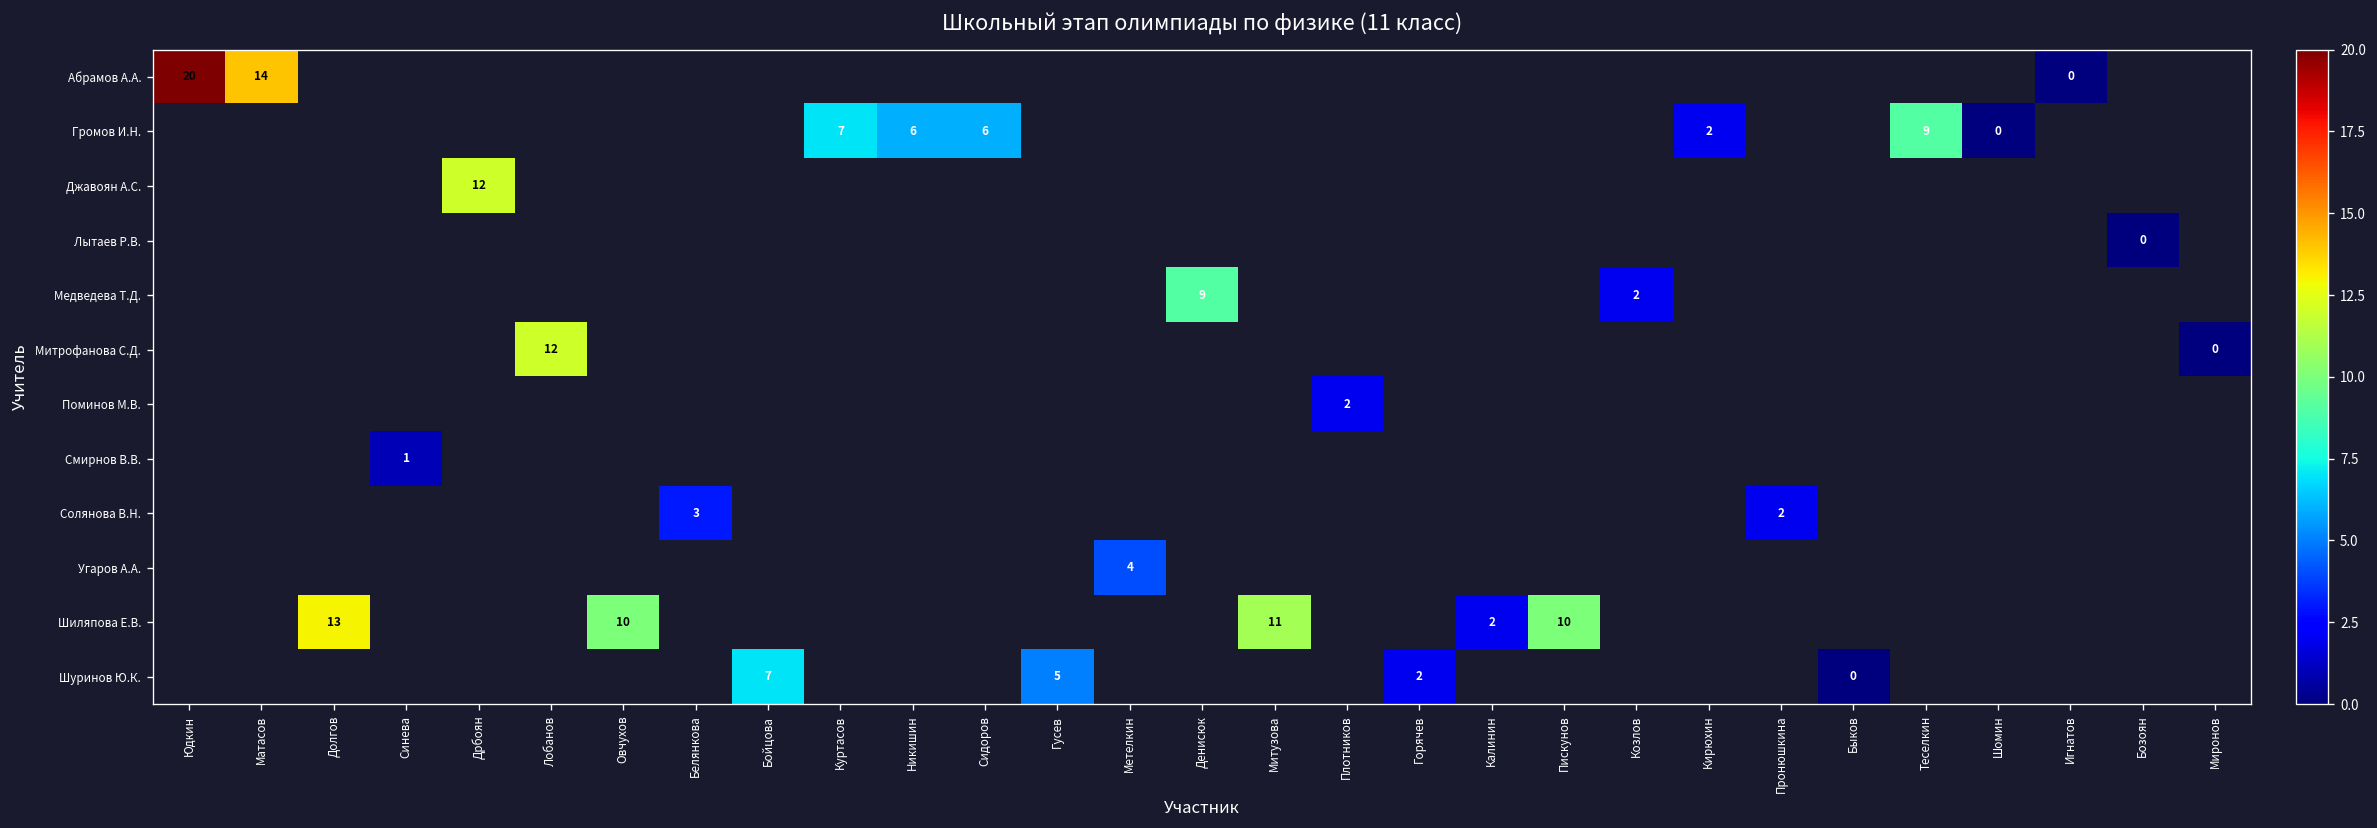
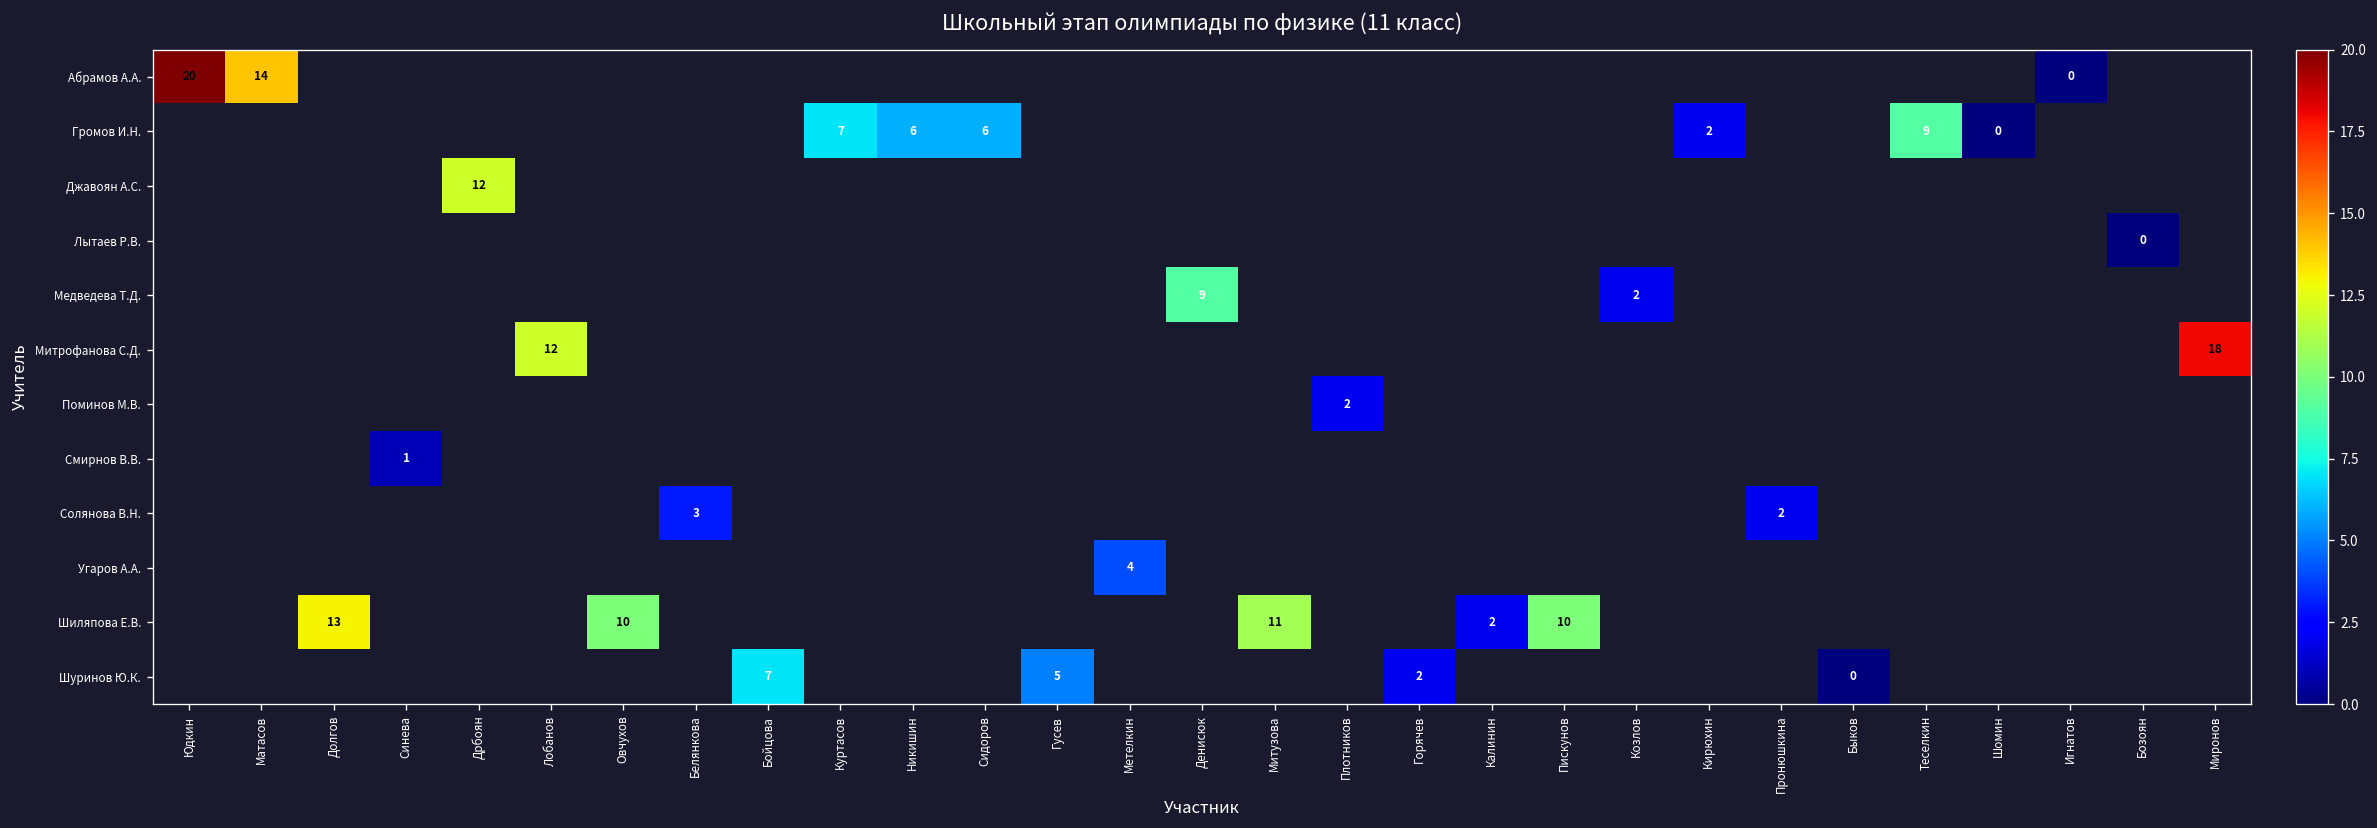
  {
    "Абрамов А.А.": {
      "Юдкин": 20,
      "Матасов": 14,
      "Игнатов": 0
    },
    "Громов И.Н.": {
      "Куртасов": 7,
      "Никишин": 6,
      "Сидоров": 6,
      "Кирюхин": 2,
      "Теселкин": 9,
      "Шомин": 0
    },
    "Джавоян А.С.": {
      "Дрбоян": 12
    },
    "Лытаев Р.В.": {
      "Бозоян": 0
    },
    "Медведева Т.Д.": {
      "Денисюк": 9,
      "Козлов": 2
    },
    "Митрофанова С.Д.": {
      "Лобанов": 12,
-     "Миронов": 0
+     "Миронов": 18
    },
    "Поминов М.В.": {
      "Плотников": 2
    },
    "Смирнов В.В.": {
      "Синева": 1
    },
    "Солянова В.Н.": {
      "Белянкова": 3,
      "Пронюшкина": 2
    },
    "Угаров А.А.": {
      "Метелкин": 4
    },
    "Шиляпова Е.В.": {
      "Долгов": 13,
      "Овчухов": 10,
      "Митузова": 11,
      "Калинин": 2,
      "Пискунов": 10
    },
    "Шуринов Ю.К.": {
      "Бойцова": 7,
      "Гусев": 5,
      "Горячев": 2,
      "Быков": 0
    }
  }
